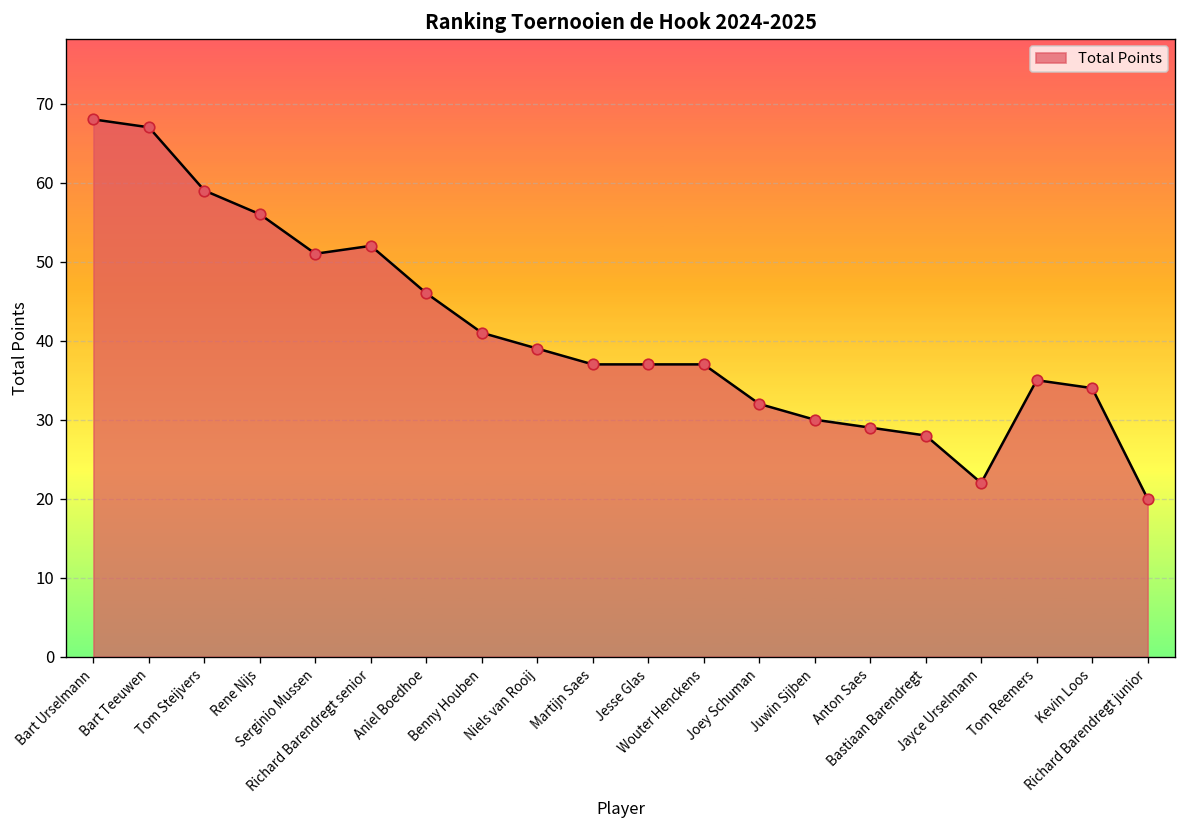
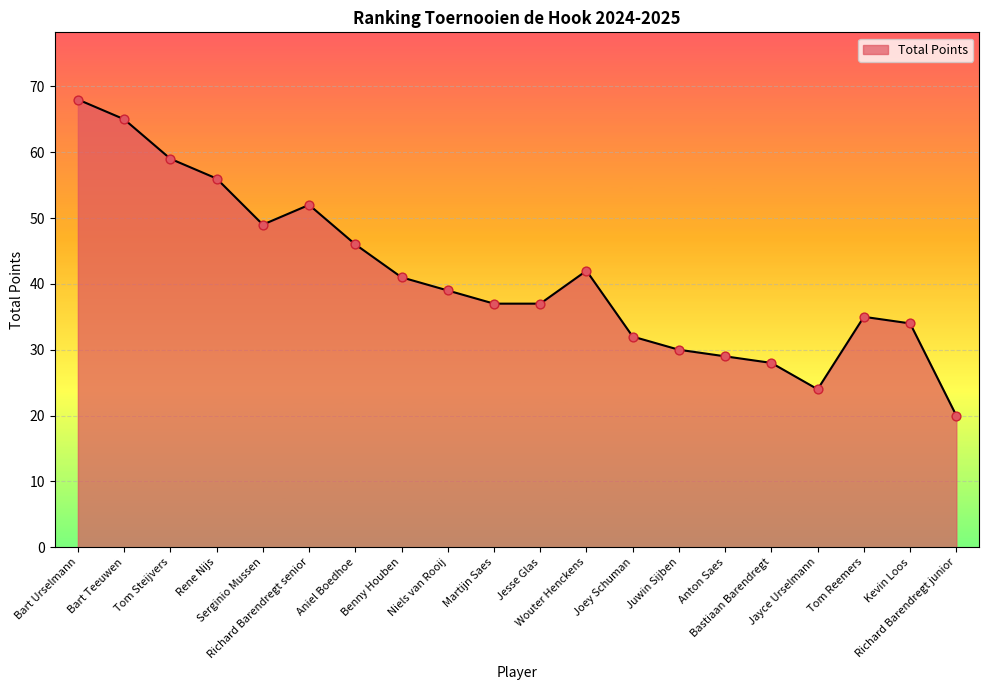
  {
    "Bart Urselmann": 68,
-   "Bart Teeuwen": 67,
+   "Bart Teeuwen": 65,
    "Tom Steijvers": 59,
    "Rene Nijs": 56,
-   "Serginio Mussen": 51,
+   "Serginio Mussen": 49,
    "Richard Barendregt senior": 52,
    "Aniel Boedhoe": 46,
    "Benny Houben": 41,
    "Niels van Rooij": 39,
    "Martijn Saes": 37,
    "Jesse Glas": 37,
-   "Wouter Henckens": 37,
+   "Wouter Henckens": 42,
    "Joey Schuman": 32,
    "Juwin Sijben": 30,
    "Anton Saes": 29,
    "Bastiaan Barendregt": 28,
-   "Jayce Urselmann": 22,
+   "Jayce Urselmann": 24,
    "Tom Reemers": 35,
    "Kevin Loos": 34,
    "Richard Barendregt junior": 20
  }
